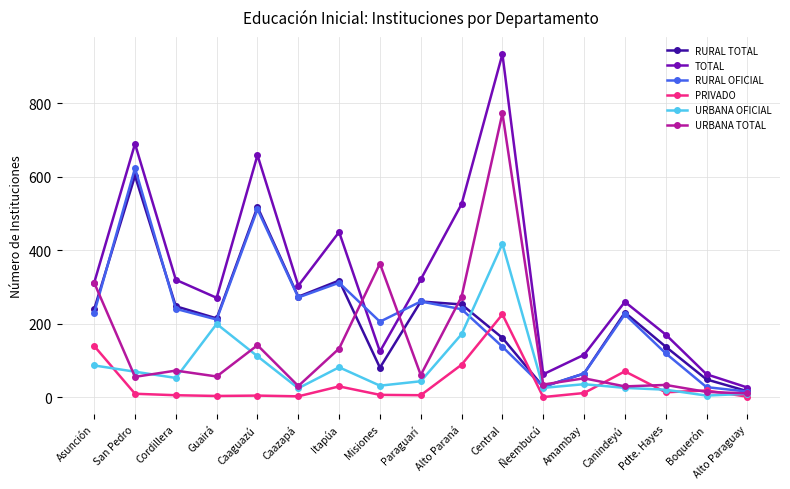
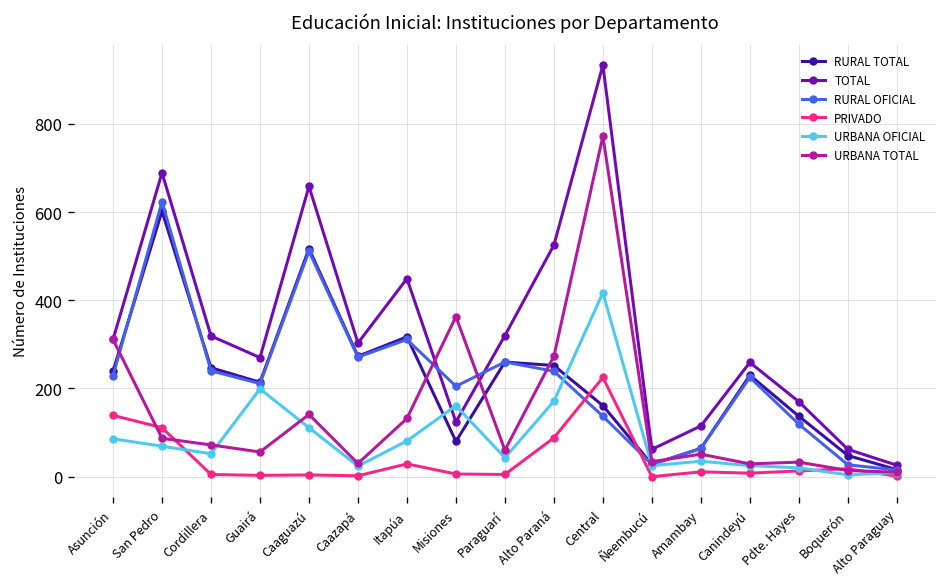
  {
    "RURAL OFICIAL": {
      "Asunción": 230,
      "San Pedro": 620,
      "Misiones": 210,
      "Alto Paraná": 240,
      "Central": 140,
      "Pdte. Hayes": 120,
      "Boquerón": 30
    },
    "PRIVADO": {
      "Asunción": 140,
-     "San Pedro": 10,
+     "San Pedro": 110,
      "Cordillera": 10,
      "Guairá": 0,
      "Caaguazú": 0,
      "Caazapá": 0,
      "Itapúa": 30,
      "Misiones": 10,
      "Paraguarí": 10,
      "Alto Paraná": 90,
      "Central": 230,
      "Ñeembucú": 0,
      "Amambay": 10,
-     "Canindeyú": 70,
+     "Canindeyú": 10,
      "Pdte. Hayes": 10,
      "Alto Paraguay": 0
    },
    "URBANA OFICIAL": {
      "Asunción": 90,
      "San Pedro": 70,
      "Cordillera": 50,
      "Guairá": 200,
      "Caaguazú": 110,
      "Itapúa": 80,
-     "Misiones": 30,
+     "Misiones": 160,
      "Paraguarí": 40,
      "Alto Paraná": 170,
      "Central": 420,
      "Amambay": 40,
      "Pdte. Hayes": 20,
      "Boquerón": 0
    },
    "URBANA TOTAL": {
-     "San Pedro": 60,
+     "San Pedro": 90,
      "Cordillera": 70,
      "Guairá": 60,
      "Caaguazú": 140,
      "Itapúa": 130,
      "Misiones": 360,
      "Paraguarí": 60,
      "Alto Paraná": 270,
      "Central": 770,
      "Amambay": 50,
      "Pdte. Hayes": 30
    }
  }
